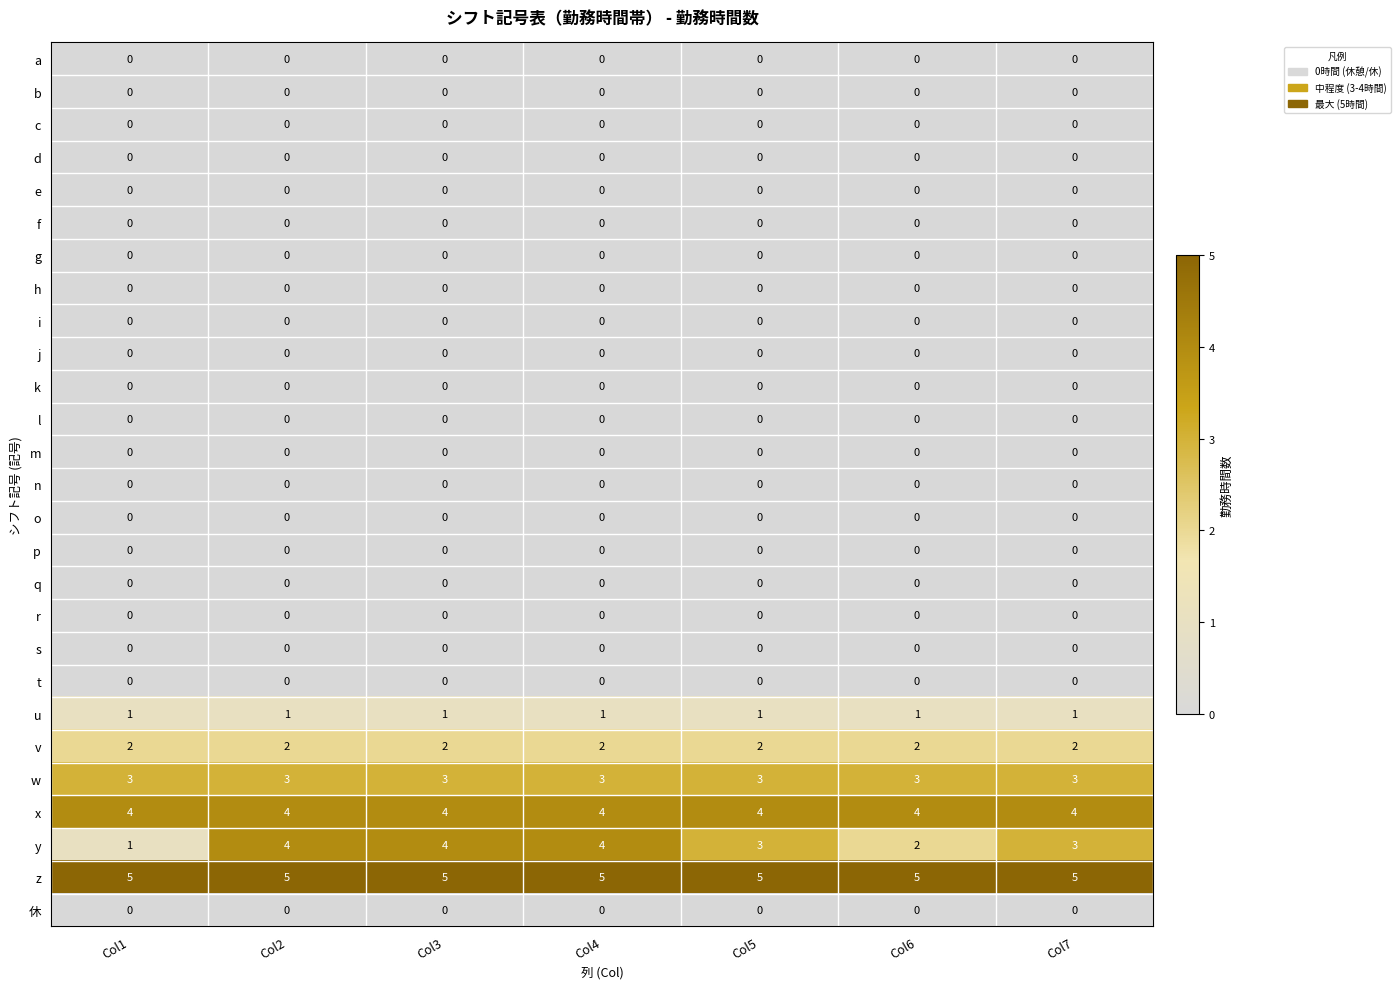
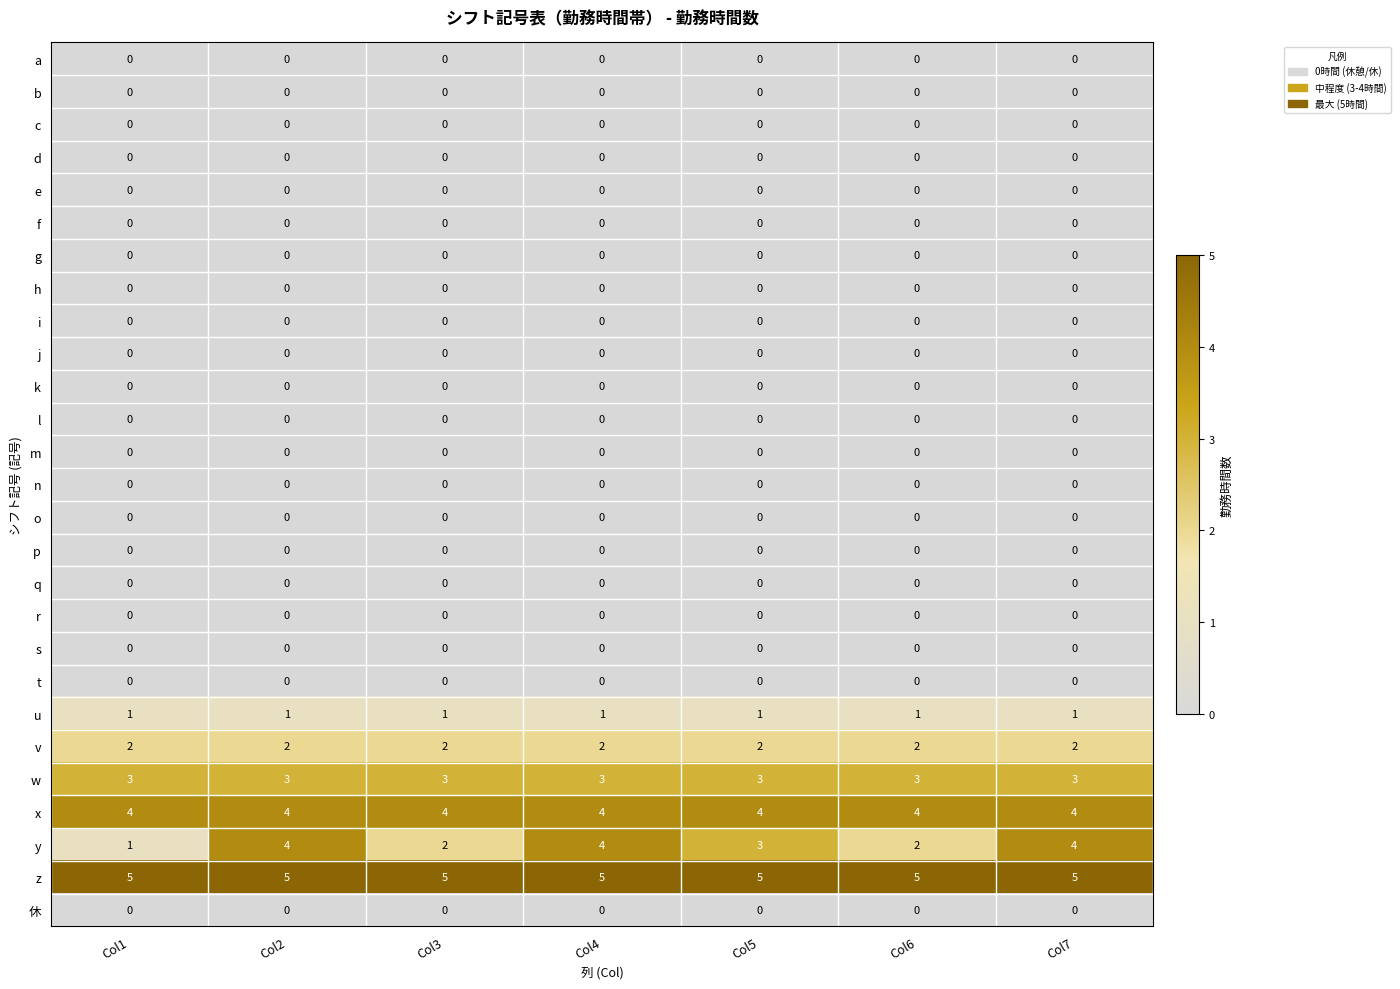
  {
    "a": {
      "Col1": 0,
      "Col2": 0,
      "Col3": 0,
      "Col4": 0,
      "Col5": 0,
      "Col6": 0,
      "Col7": 0
    },
    "b": {
      "Col1": 0,
      "Col2": 0,
      "Col3": 0,
      "Col4": 0,
      "Col5": 0,
      "Col6": 0,
      "Col7": 0
    },
    "c": {
      "Col1": 0,
      "Col2": 0,
      "Col3": 0,
      "Col4": 0,
      "Col5": 0,
      "Col6": 0,
      "Col7": 0
    },
    "d": {
      "Col1": 0,
      "Col2": 0,
      "Col3": 0,
      "Col4": 0,
      "Col5": 0,
      "Col6": 0,
      "Col7": 0
    },
    "e": {
      "Col1": 0,
      "Col2": 0,
      "Col3": 0,
      "Col4": 0,
      "Col5": 0,
      "Col6": 0,
      "Col7": 0
    },
    "f": {
      "Col1": 0,
      "Col2": 0,
      "Col3": 0,
      "Col4": 0,
      "Col5": 0,
      "Col6": 0,
      "Col7": 0
    },
    "g": {
      "Col1": 0,
      "Col2": 0,
      "Col3": 0,
      "Col4": 0,
      "Col5": 0,
      "Col6": 0,
      "Col7": 0
    },
    "h": {
      "Col1": 0,
      "Col2": 0,
      "Col3": 0,
      "Col4": 0,
      "Col5": 0,
      "Col6": 0,
      "Col7": 0
    },
    "i": {
      "Col1": 0,
      "Col2": 0,
      "Col3": 0,
      "Col4": 0,
      "Col5": 0,
      "Col6": 0,
      "Col7": 0
    },
    "j": {
      "Col1": 0,
      "Col2": 0,
      "Col3": 0,
      "Col4": 0,
      "Col5": 0,
      "Col6": 0,
      "Col7": 0
    },
    "k": {
      "Col1": 0,
      "Col2": 0,
      "Col3": 0,
      "Col4": 0,
      "Col5": 0,
      "Col6": 0,
      "Col7": 0
    },
    "l": {
      "Col1": 0,
      "Col2": 0,
      "Col3": 0,
      "Col4": 0,
      "Col5": 0,
      "Col6": 0,
      "Col7": 0
    },
    "m": {
      "Col1": 0,
      "Col2": 0,
      "Col3": 0,
      "Col4": 0,
      "Col5": 0,
      "Col6": 0,
      "Col7": 0
    },
    "n": {
      "Col1": 0,
      "Col2": 0,
      "Col3": 0,
      "Col4": 0,
      "Col5": 0,
      "Col6": 0,
      "Col7": 0
    },
    "o": {
      "Col1": 0,
      "Col2": 0,
      "Col3": 0,
      "Col4": 0,
      "Col5": 0,
      "Col6": 0,
      "Col7": 0
    },
    "p": {
      "Col1": 0,
      "Col2": 0,
      "Col3": 0,
      "Col4": 0,
      "Col5": 0,
      "Col6": 0,
      "Col7": 0
    },
    "q": {
      "Col1": 0,
      "Col2": 0,
      "Col3": 0,
      "Col4": 0,
      "Col5": 0,
      "Col6": 0,
      "Col7": 0
    },
    "r": {
      "Col1": 0,
      "Col2": 0,
      "Col3": 0,
      "Col4": 0,
      "Col5": 0,
      "Col6": 0,
      "Col7": 0
    },
    "s": {
      "Col1": 0,
      "Col2": 0,
      "Col3": 0,
      "Col4": 0,
      "Col5": 0,
      "Col6": 0,
      "Col7": 0
    },
    "t": {
      "Col1": 0,
      "Col2": 0,
      "Col3": 0,
      "Col4": 0,
      "Col5": 0,
      "Col6": 0,
      "Col7": 0
    },
    "u": {
      "Col1": 1,
      "Col2": 1,
      "Col3": 1,
      "Col4": 1,
      "Col5": 1,
      "Col6": 1,
      "Col7": 1
    },
    "v": {
      "Col1": 2,
      "Col2": 2,
      "Col3": 2,
      "Col4": 2,
      "Col5": 2,
      "Col6": 2,
      "Col7": 2
    },
    "w": {
      "Col1": 3,
      "Col2": 3,
      "Col3": 3,
      "Col4": 3,
      "Col5": 3,
      "Col6": 3,
      "Col7": 3
    },
    "x": {
      "Col1": 4,
      "Col2": 4,
      "Col3": 4,
      "Col4": 4,
      "Col5": 4,
      "Col6": 4,
      "Col7": 4
    },
    "y": {
      "Col1": 1,
      "Col2": 4,
-     "Col3": 4,
+     "Col3": 2,
      "Col4": 4,
      "Col5": 3,
      "Col6": 2,
-     "Col7": 3
+     "Col7": 4
    },
    "z": {
      "Col1": 5,
      "Col2": 5,
      "Col3": 5,
      "Col4": 5,
      "Col5": 5,
      "Col6": 5,
      "Col7": 5
    },
    "休": {
      "Col1": 0,
      "Col2": 0,
      "Col3": 0,
      "Col4": 0,
      "Col5": 0,
      "Col6": 0,
      "Col7": 0
    }
  }
